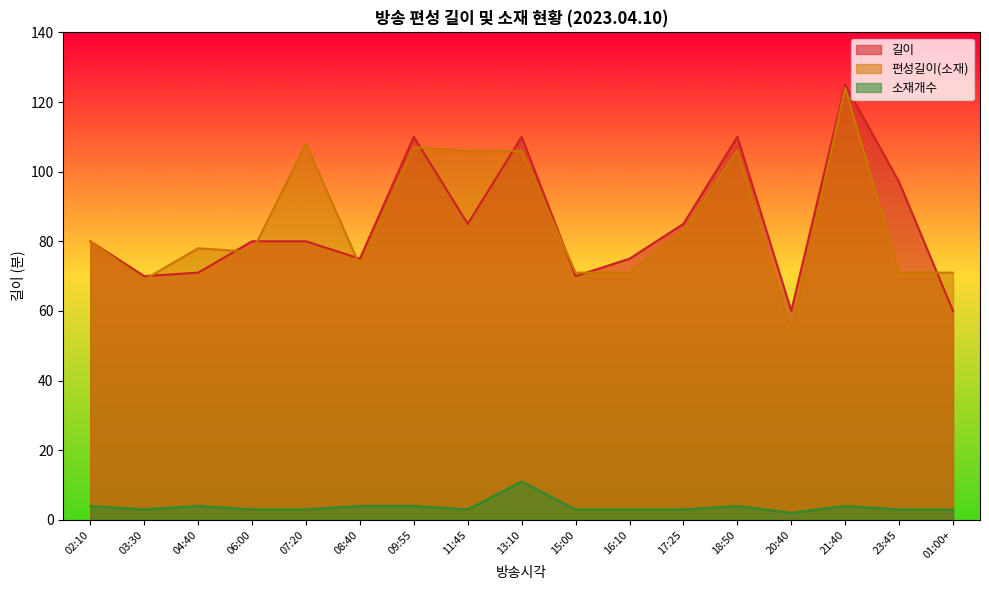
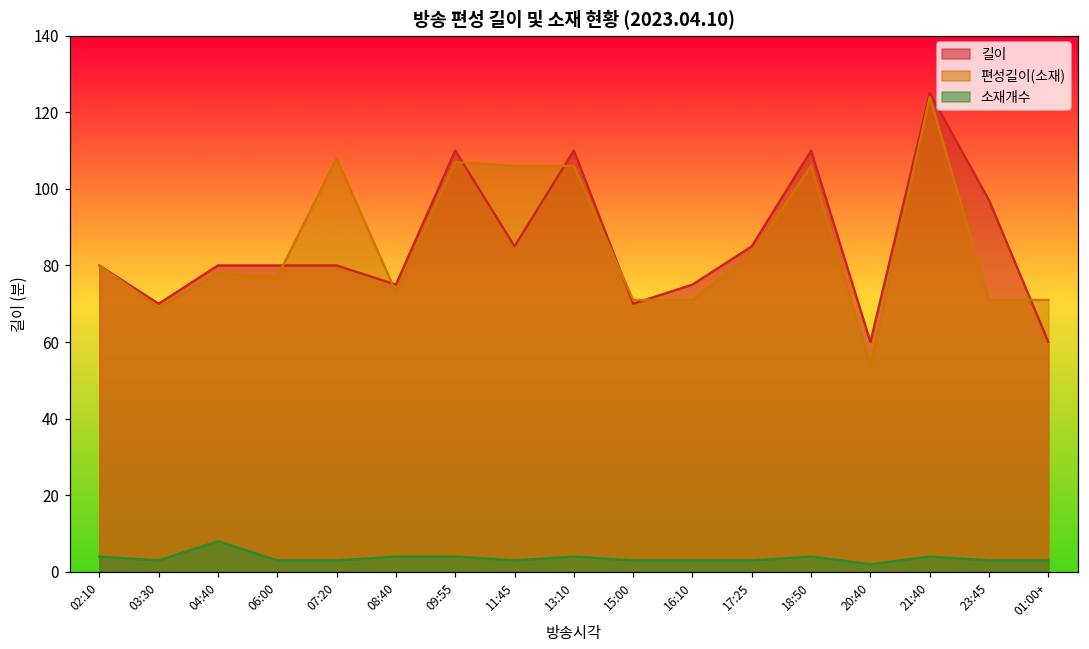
  {
    "길이": {
      "03:30": 70,
-     "04:40": 71,
+     "04:40": 80,
      "06:00": 80,
      "07:20": 80,
      "08:40": 75,
      "09:55": 110,
      "11:45": 85,
      "13:10": 110,
      "15:00": 70,
      "16:10": 75,
      "17:25": 85,
      "18:50": 110,
      "20:40": 60,
      "21:40": 125,
      "23:45": 97,
      "01:00+": 60
    },
    "편성길이(소재)": {
      "03:30": 69,
      "04:40": 78,
      "06:00": 77,
      "07:20": 108,
      "08:40": 73,
      "09:55": 107,
      "11:45": 106,
      "13:10": 106,
      "15:00": 71,
      "16:10": 71,
      "17:25": 83,
      "18:50": 106,
      "20:40": 54,
      "21:40": 124,
      "23:45": 71,
      "01:00+": 71
    },
    "소재개수": {
      "02:10": 4,
      "03:30": 3,
-     "04:40": 4,
+     "04:40": 8,
      "06:00": 3,
      "07:20": 3,
      "08:40": 4,
      "09:55": 4,
      "11:45": 3,
-     "13:10": 11,
+     "13:10": 4,
      "15:00": 3,
      "16:10": 3,
      "17:25": 3,
      "18:50": 4,
      "20:40": 2,
      "21:40": 4,
      "23:45": 3,
      "01:00+": 3
    }
  }
